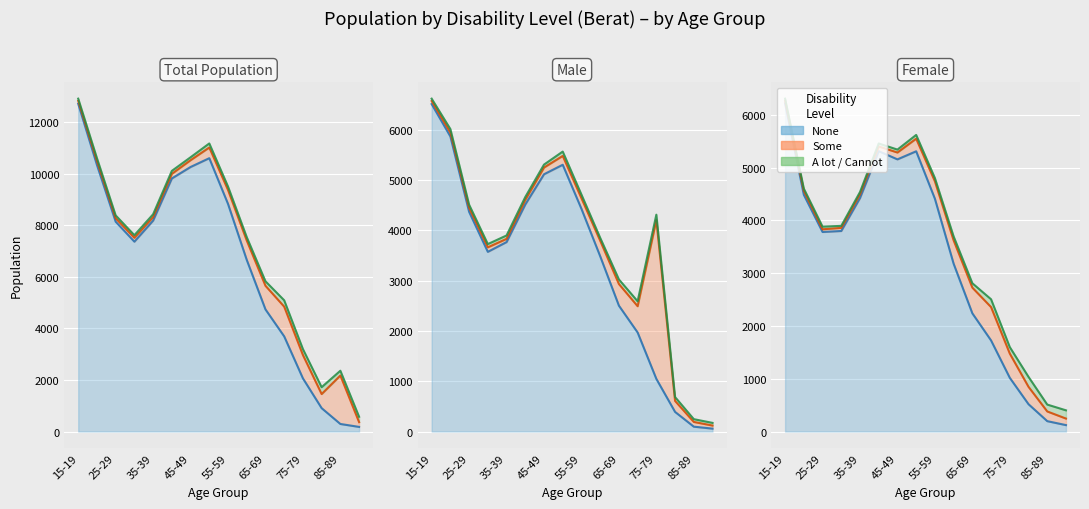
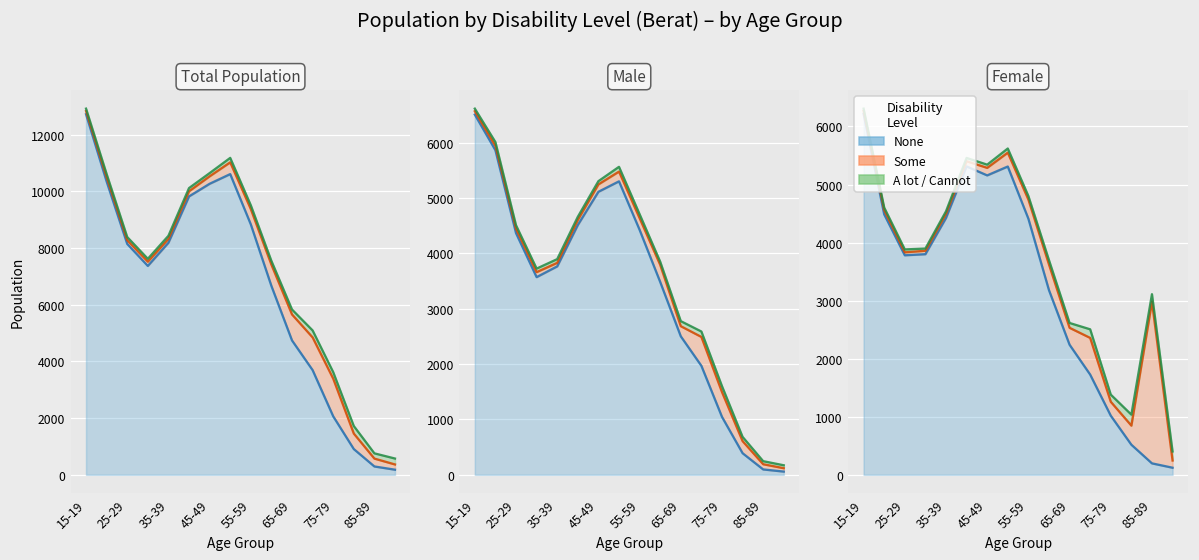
  {
    "Total Population": {
      "Some": {
        "25-29": 100,
        "35-39": 100,
        "45-49": 300,
        "55-59": 500,
        "65-69": 900,
-       "75-79": 900,
-       "85-89": 1900
+       "75-79": 1300,
+       "85-89": 300
      }
    },
    "Male": {
      "Some": {
        "25-29": 100,
        "35-39": 100,
        "45-49": 100,
        "55-59": 200,
-       "65-69": 400,
-       "75-79": 3200,
+       "65-69": 200,
+       "75-79": 400,
        "85-89": 100
      }
    },
    "Female": {
      "Some": {
        "25-29": 100,
        "45-49": 100,
        "55-59": 300,
-       "65-69": 500,
-       "75-79": 500,
-       "85-89": 200
+       "65-69": 300,
+       "75-79": 200,
+       "85-89": 2800
      }
    }
  }
